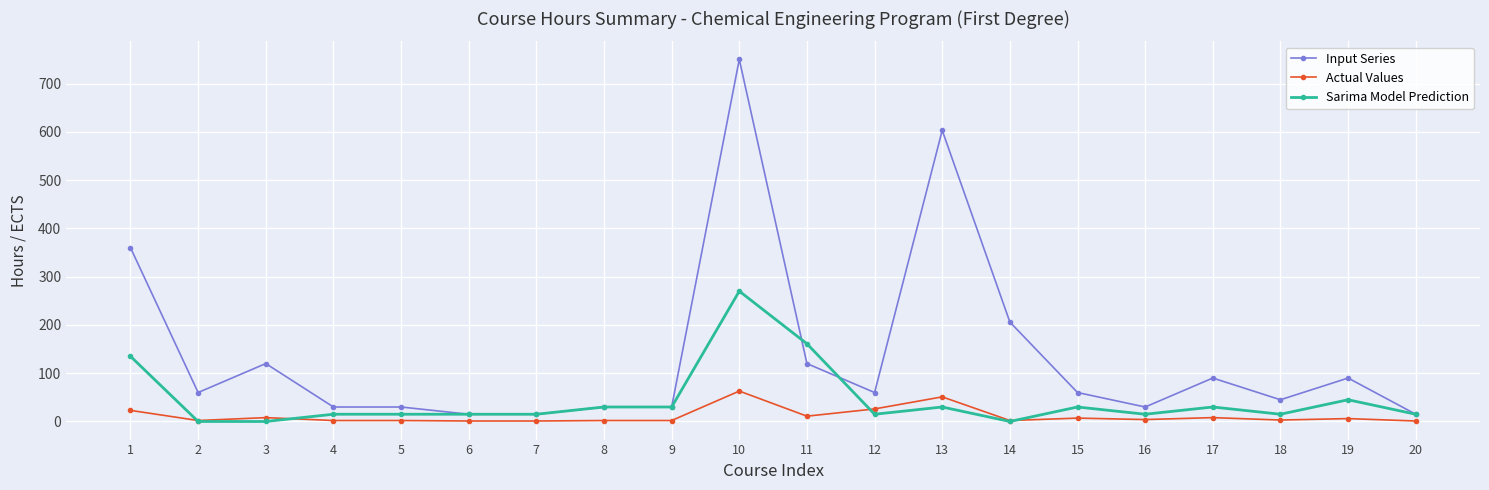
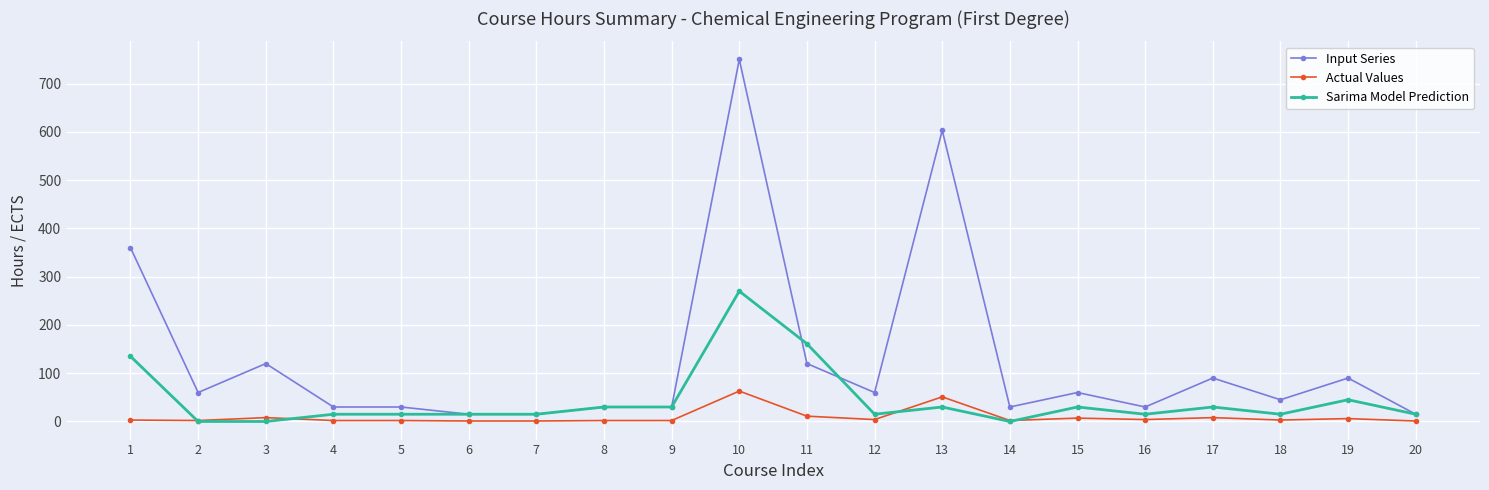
  {
    "Input Series": {
      "1": 360,
      "2": 60,
      "3": 120,
      "4": 30,
      "5": 30,
      "10": 750,
      "11": 120,
      "12": 60,
      "13": 600,
-     "14": 210,
+     "14": 30,
      "15": 60,
      "16": 30,
      "17": 90,
      "18": 50,
      "19": 90
    },
    "Actual Values": {
-     "1": 20,
+     "1": 0,
      "3": 10,
      "4": 0,
      "5": 0,
      "6": 0,
      "7": 0,
      "8": 0,
      "9": 0,
      "10": 60,
      "11": 10,
-     "12": 30,
+     "12": 0,
      "13": 50,
      "15": 10,
      "16": 0,
      "17": 10,
      "18": 0,
      "19": 10,
      "20": 0
    },
    "Sarima Model Prediction": {
      "1": 140,
      "3": 0,
      "4": 20,
      "5": 20,
      "10": 270,
      "11": 160,
      "12": 20,
      "13": 30,
      "15": 30,
      "16": 20,
      "17": 30,
      "18": 20,
      "19": 50
    }
  }
